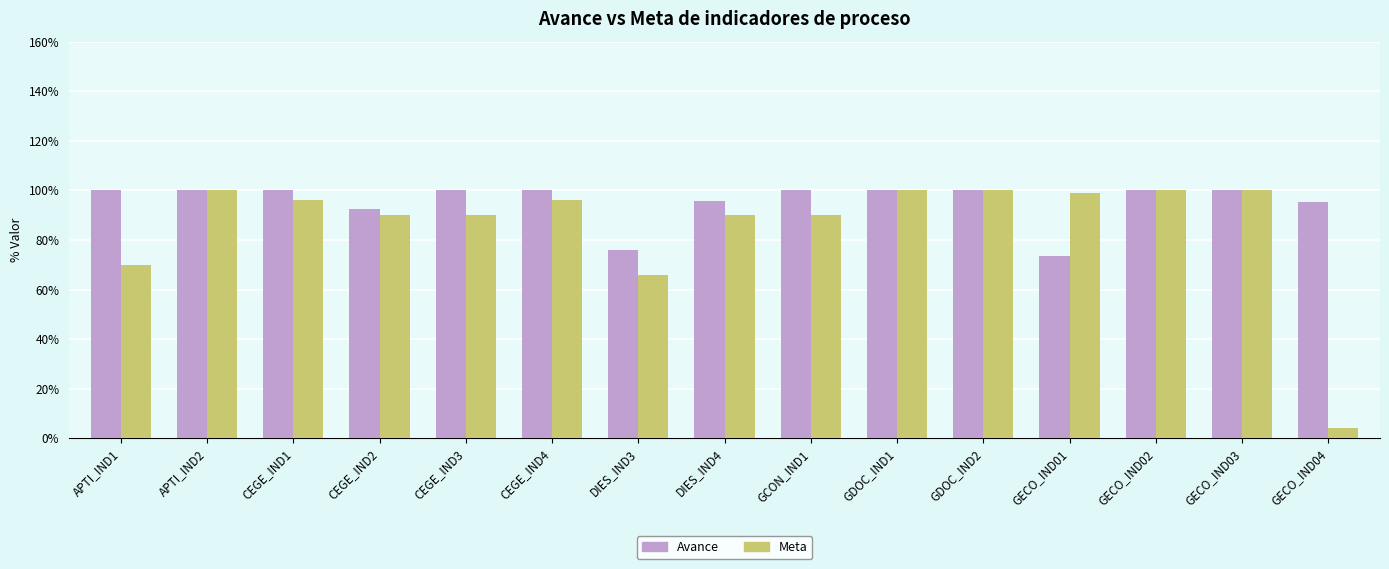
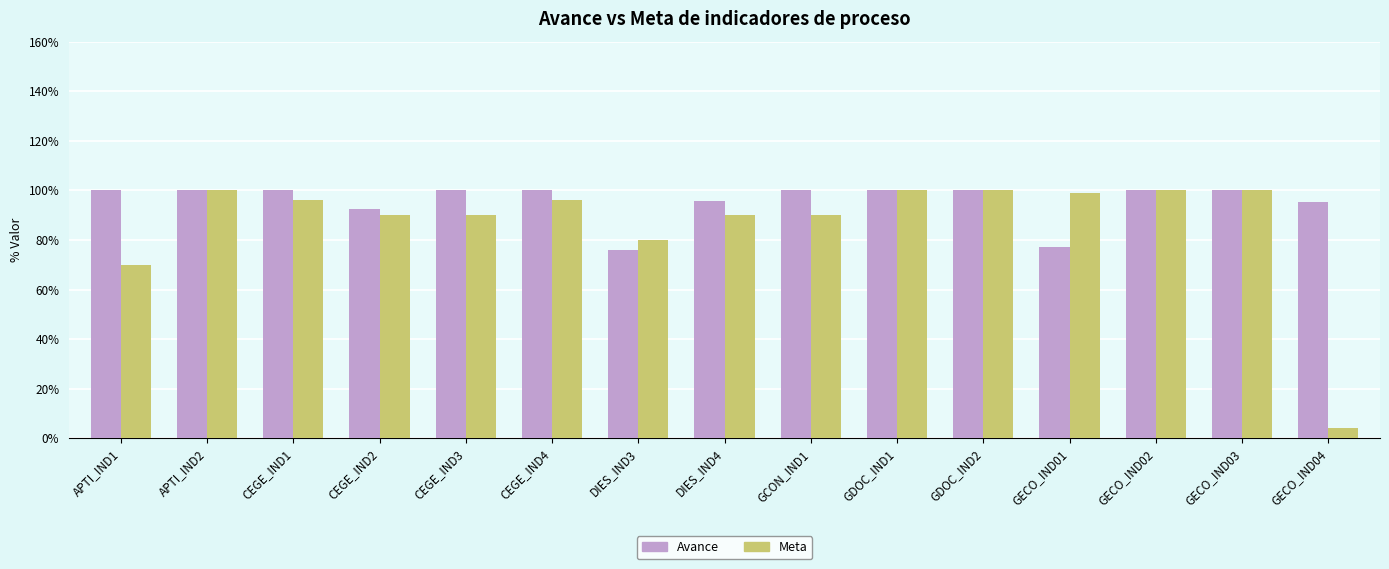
  {
    "Avance": {
      "APTI_IND1": "100%",
      "APTI_IND2": "100%",
      "CEGE_IND1": "100%",
      "CEGE_IND2": "93%",
      "CEGE_IND3": "100%",
      "CEGE_IND4": "100%",
      "DIES_IND3": "76%",
      "DIES_IND4": "96%",
      "GCON_IND1": "100%",
      "GDOC_IND1": "100%",
      "GDOC_IND2": "100%",
-     "GECO_IND01": "73%",
+     "GECO_IND01": "77%",
      "GECO_IND02": "100%",
      "GECO_IND03": "100%",
      "GECO_IND04": "95%"
    },
    "Meta": {
      "APTI_IND1": "70%",
      "APTI_IND2": "100%",
      "CEGE_IND1": "96%",
      "CEGE_IND2": "90%",
      "CEGE_IND3": "90%",
      "CEGE_IND4": "96%",
-     "DIES_IND3": "66%",
+     "DIES_IND3": "80%",
      "DIES_IND4": "90%",
      "GCON_IND1": "90%",
      "GDOC_IND1": "100%",
      "GDOC_IND2": "100%",
      "GECO_IND01": "99%",
      "GECO_IND02": "100%",
      "GECO_IND03": "100%",
      "GECO_IND04": "4%"
    }
  }
